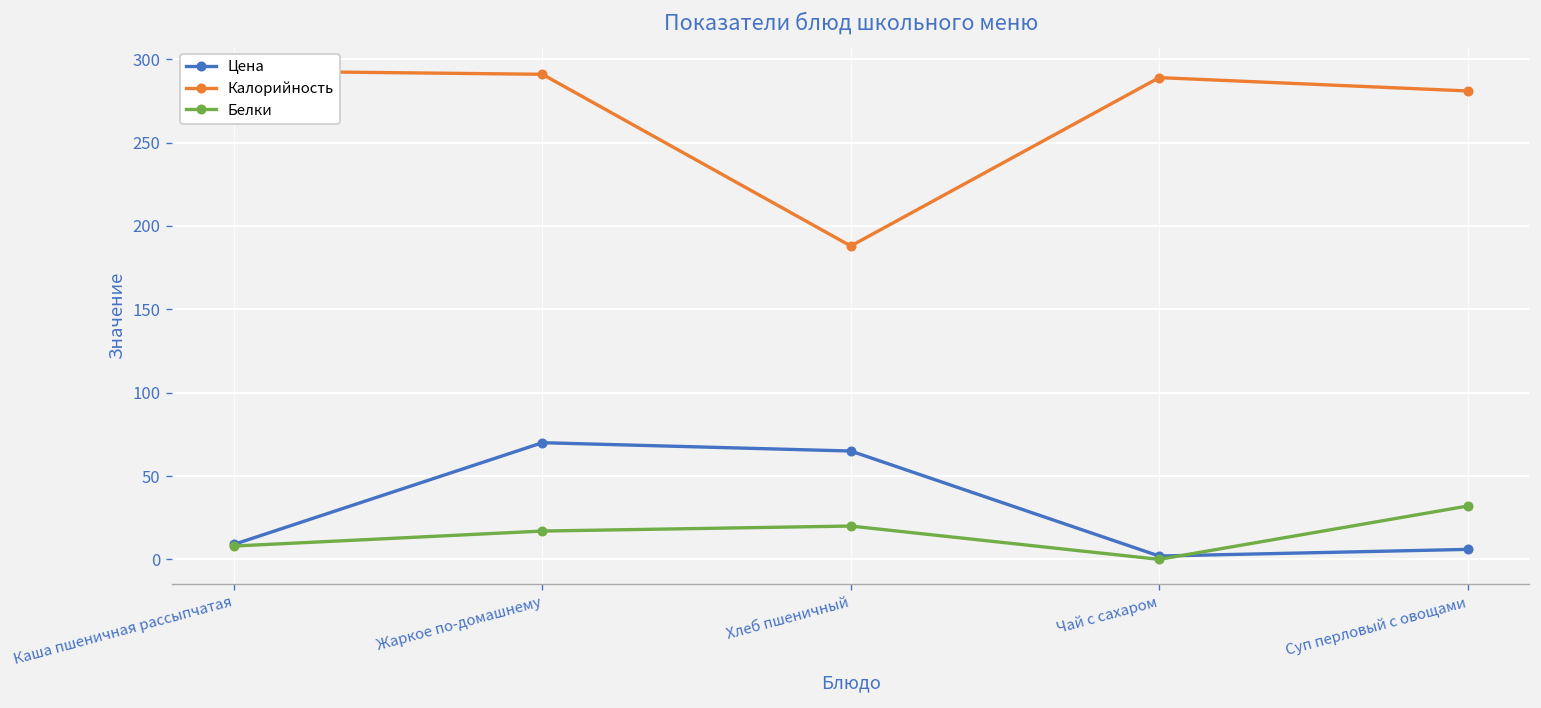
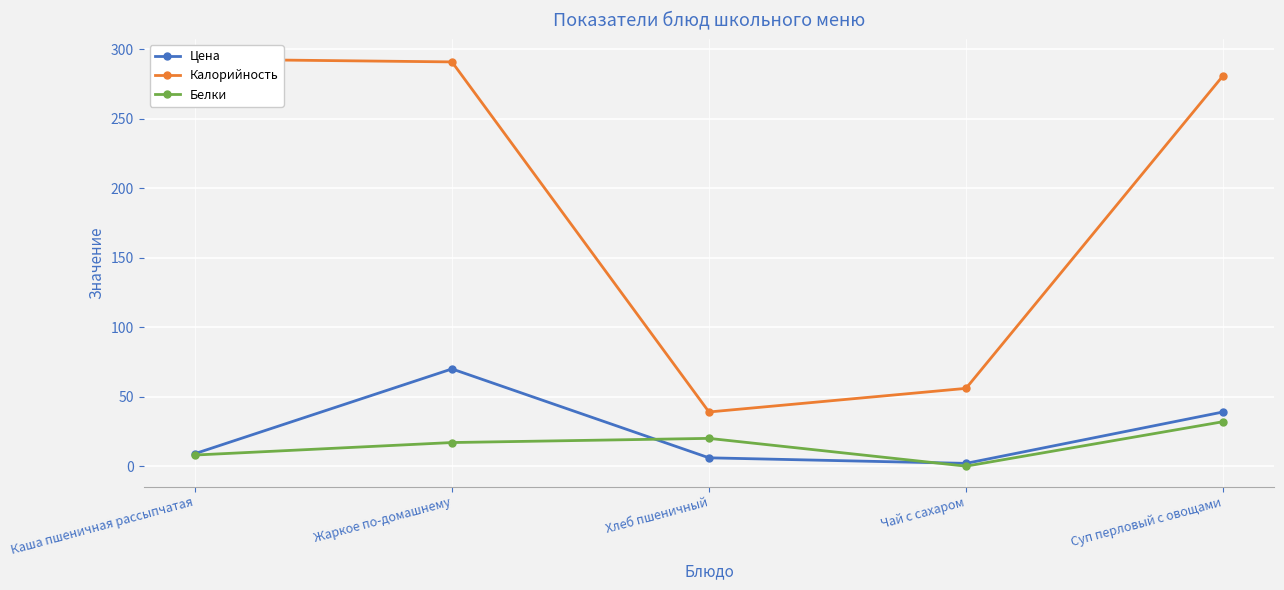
  {
    "Цена": {
      "Жаркое по-домашнему": 70,
-     "Хлеб пшеничный": 65,
+     "Хлеб пшеничный": 6,
      "Чай с сахаром": 2,
-     "Суп перловый с овощами": 6
+     "Суп перловый с овощами": 39
    },
    "Калорийность": {
      "Жаркое по-домашнему": 291,
-     "Хлеб пшеничный": 188,
-     "Чай с сахаром": 289,
+     "Хлеб пшеничный": 39,
+     "Чай с сахаром": 56,
      "Суп перловый с овощами": 281
    },
    "Белки": {
      "Жаркое по-домашнему": 17,
      "Хлеб пшеничный": 20,
      "Чай с сахаром": 0,
      "Суп перловый с овощами": 32
    }
  }
